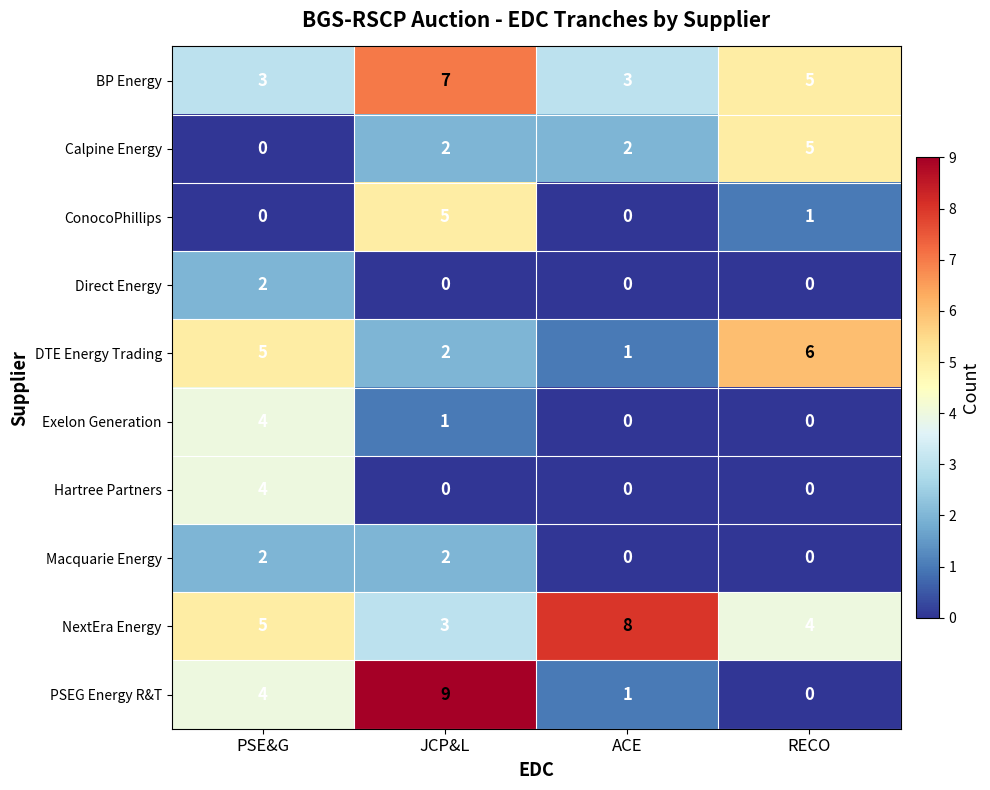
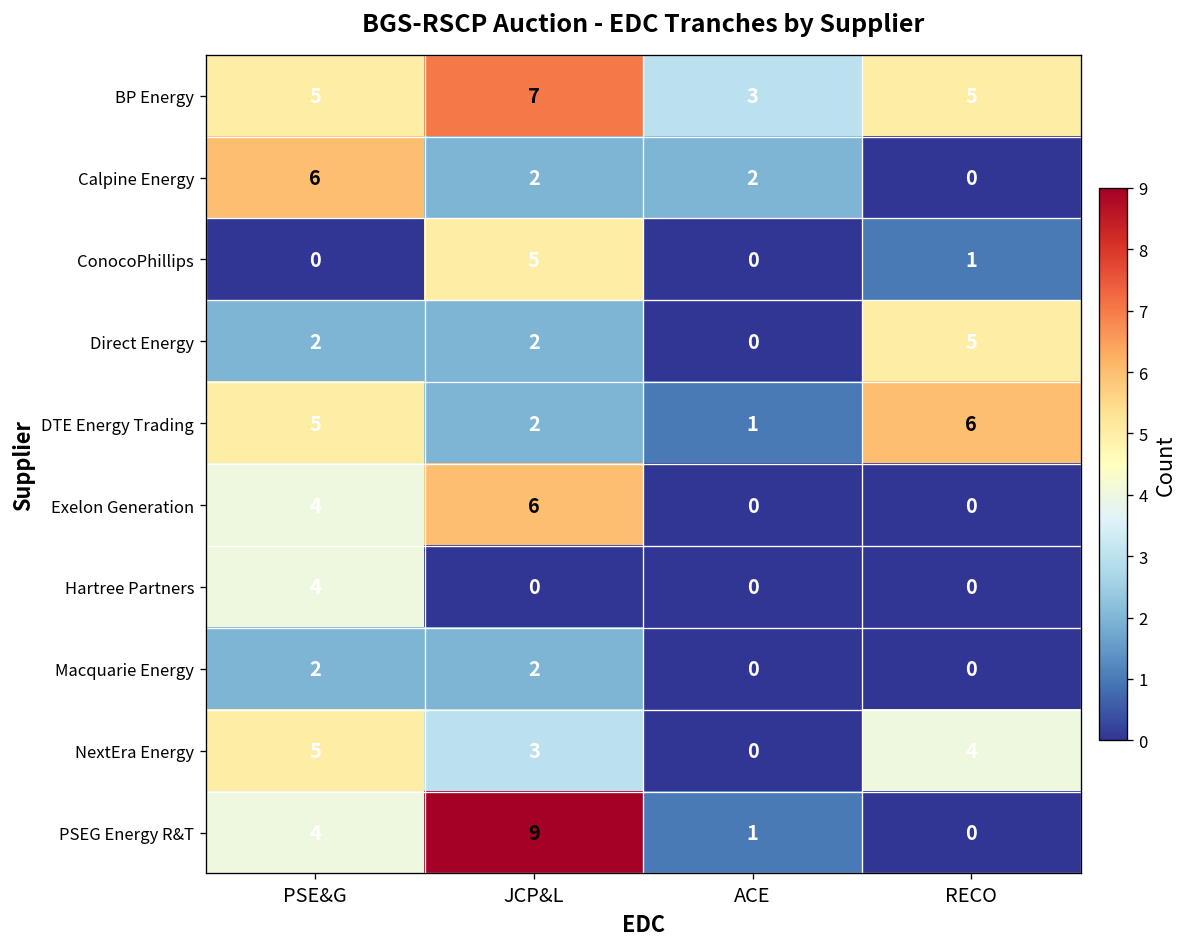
  {
    "BP Energy": {
-     "PSE&G": 3,
+     "PSE&G": 5,
      "JCP&L": 7,
      "ACE": 3,
      "RECO": 5
    },
    "Calpine Energy": {
-     "PSE&G": 0,
+     "PSE&G": 6,
      "JCP&L": 2,
      "ACE": 2,
-     "RECO": 5
+     "RECO": 0
    },
    "ConocoPhillips": {
      "PSE&G": 0,
      "JCP&L": 5,
      "ACE": 0,
      "RECO": 1
    },
    "Direct Energy": {
      "PSE&G": 2,
-     "JCP&L": 0,
+     "JCP&L": 2,
      "ACE": 0,
-     "RECO": 0
+     "RECO": 5
    },
    "DTE Energy Trading": {
      "PSE&G": 5,
      "JCP&L": 2,
      "ACE": 1,
      "RECO": 6
    },
    "Exelon Generation": {
-     "JCP&L": 1,
+     "JCP&L": 6,
      "ACE": 0,
      "RECO": 0
    },
    "Hartree Partners": {
      "JCP&L": 0,
      "ACE": 0,
      "RECO": 0
    },
    "Macquarie Energy": {
      "PSE&G": 2,
      "JCP&L": 2,
      "ACE": 0,
      "RECO": 0
    },
    "NextEra Energy": {
      "PSE&G": 5,
      "JCP&L": 3,
-     "ACE": 8
+     "ACE": 0
    },
    "PSEG Energy R&T": {
      "JCP&L": 9,
      "ACE": 1,
      "RECO": 0
    }
  }
